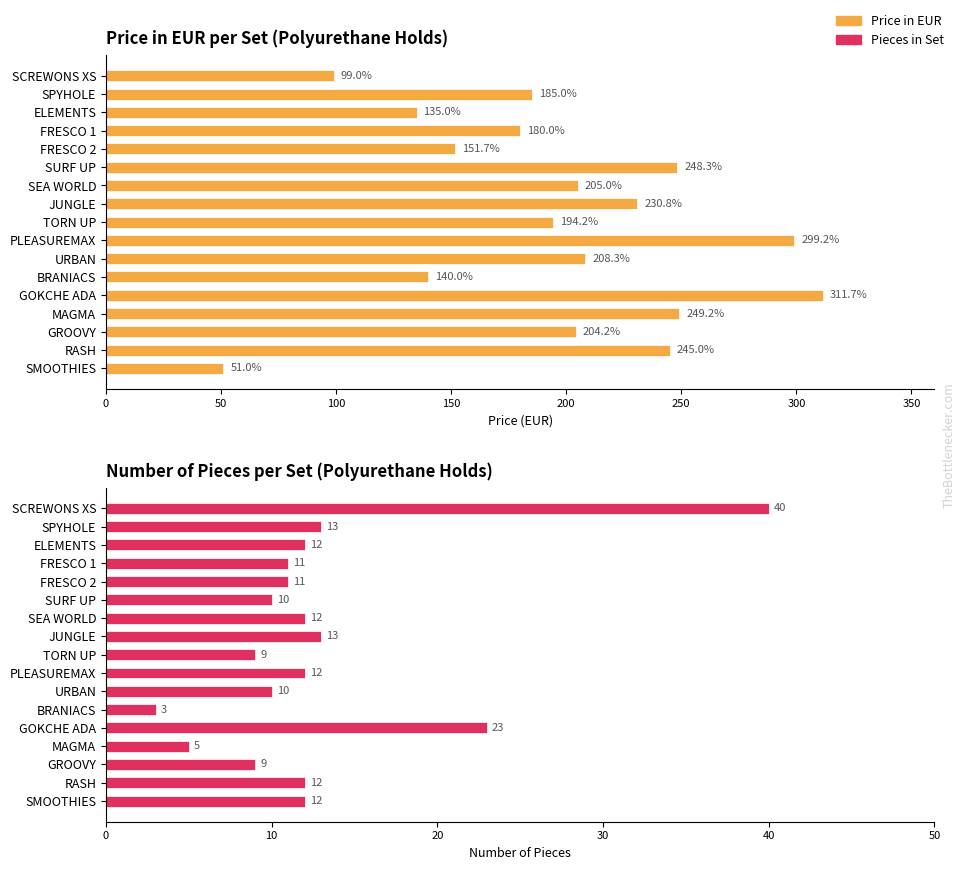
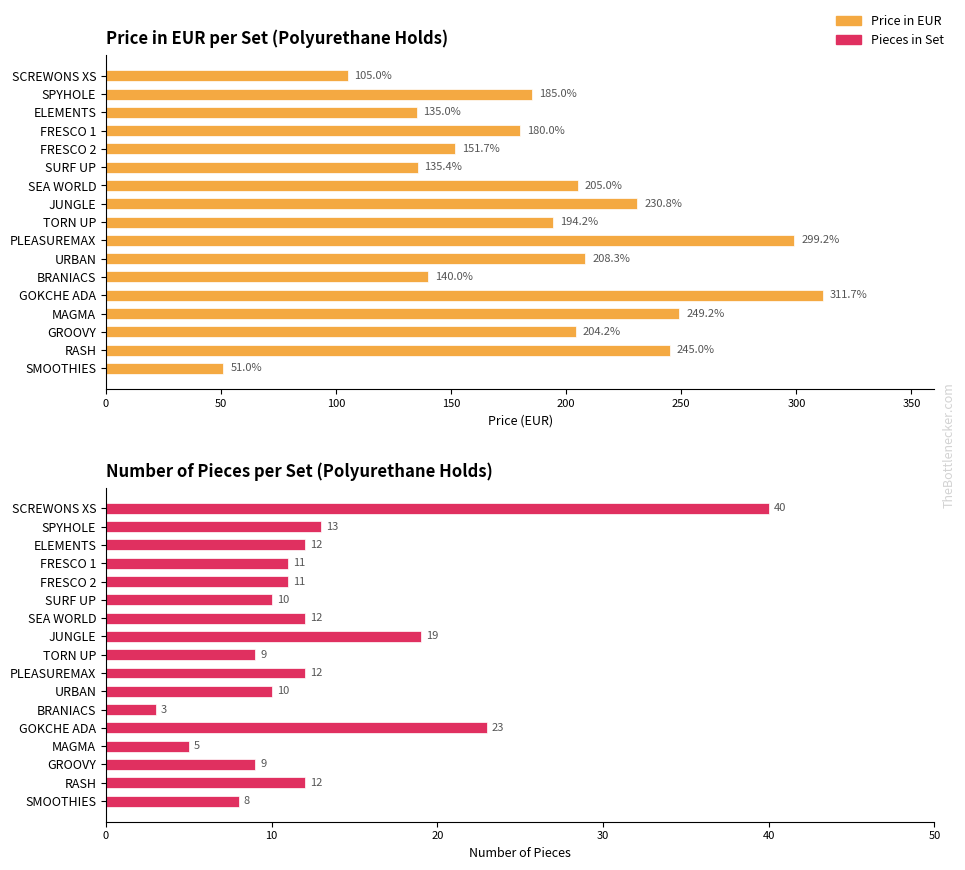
  {
    "Price in EUR per Set (Polyurethane Holds)": {
-     "SCREWONS XS": "99.0%",
+     "SCREWONS XS": "105.0%",
      "SPYHOLE": "185.0%",
      "ELEMENTS": "135.0%",
      "FRESCO 1": "180.0%",
      "FRESCO 2": "151.7%",
-     "SURF UP": "248.3%",
+     "SURF UP": "135.4%",
      "SEA WORLD": "205.0%",
      "JUNGLE": "230.8%",
      "TORN UP": "194.2%",
      "PLEASUREMAX": "299.2%",
      "URBAN": "208.3%",
      "BRANIACS": "140.0%",
      "GOKCHE ADA": "311.7%",
      "MAGMA": "249.2%",
      "GROOVY": "204.2%",
      "RASH": "245.0%",
      "SMOOTHIES": "51.0%"
    },
    "Number of Pieces per Set (Polyurethane Holds)": {
      "SCREWONS XS": "40",
      "SPYHOLE": "13",
      "ELEMENTS": "12",
      "FRESCO 1": "11",
      "FRESCO 2": "11",
      "SURF UP": "10",
      "SEA WORLD": "12",
-     "JUNGLE": "13",
+     "JUNGLE": "19",
      "TORN UP": "9",
      "PLEASUREMAX": "12",
      "URBAN": "10",
      "BRANIACS": "3",
      "GOKCHE ADA": "23",
      "MAGMA": "5",
      "GROOVY": "9",
      "RASH": "12",
-     "SMOOTHIES": "12"
+     "SMOOTHIES": "8"
    }
  }
